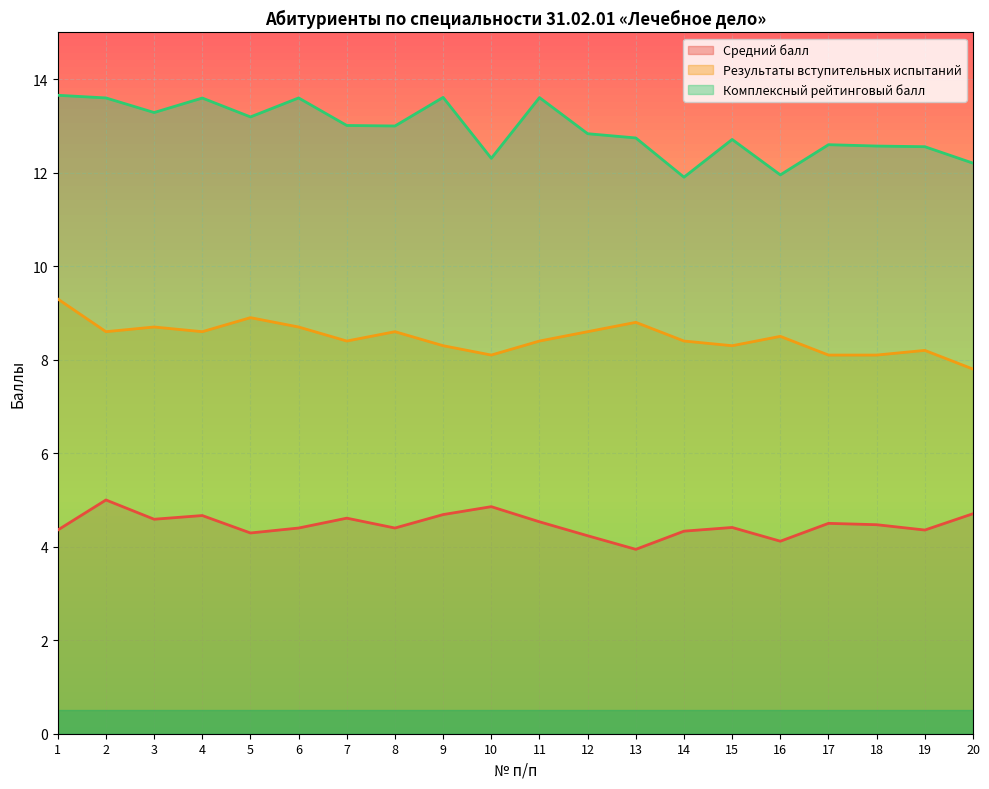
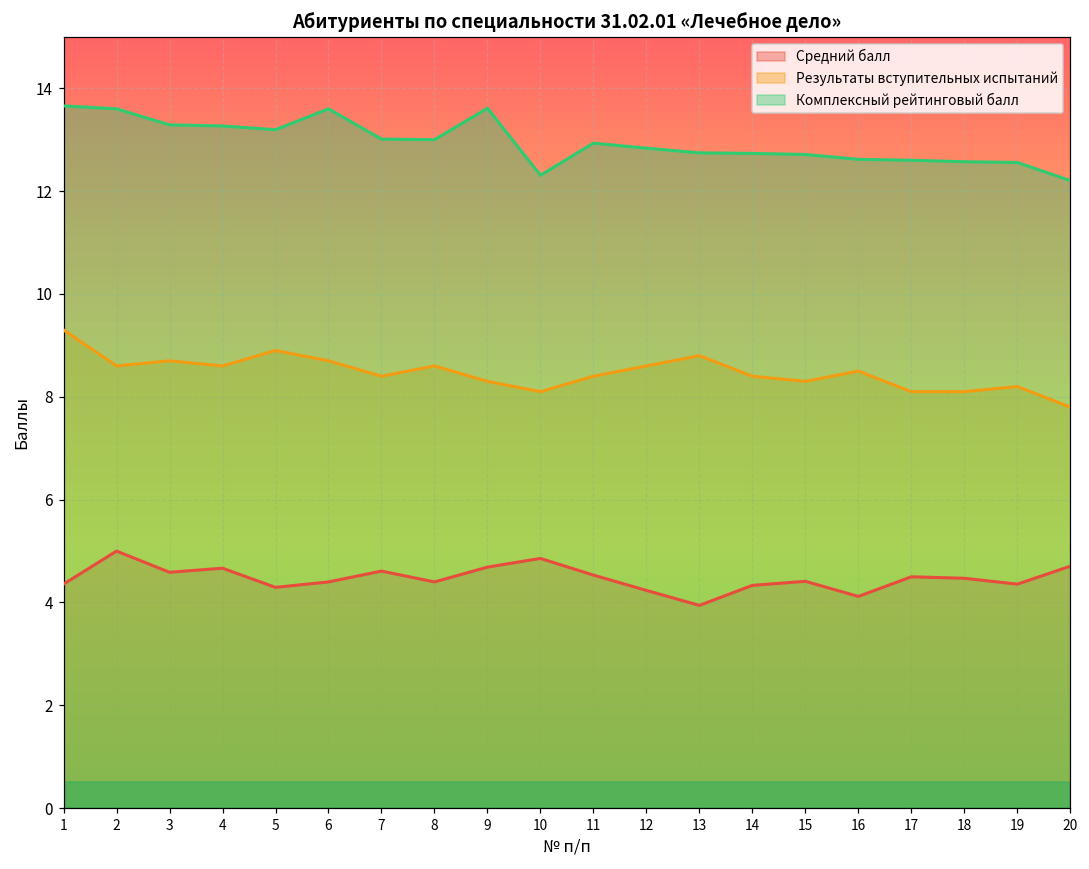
  {
    "Комплексный рейтинговый балл": {
      "1": 13.7,
      "2": 13.6,
      "3": 13.3,
-     "4": 13.6,
+     "4": 13.3,
      "5": 13.2,
      "6": 13.6,
      "7": 13.0,
      "8": 13.0,
      "9": 13.6,
      "10": 12.3,
-     "11": 13.6,
+     "11": 12.9,
      "12": 12.8,
      "13": 12.7,
-     "14": 11.9,
+     "14": 12.7,
      "15": 12.7,
-     "16": 12.0,
+     "16": 12.6,
      "17": 12.6,
      "18": 12.6,
      "19": 12.6,
      "20": 12.2
    }
  }
